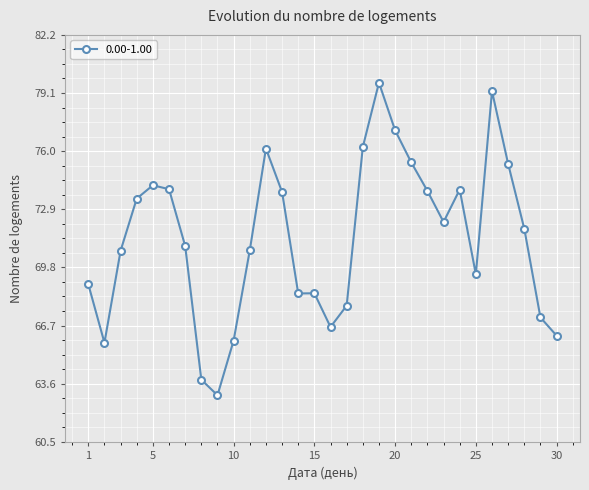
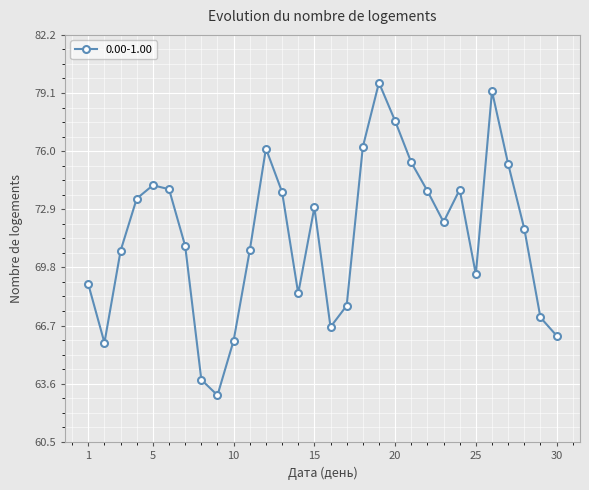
  {
    "1": 68.9,
    "5": 74.2,
    "10": 65.9,
-   "15": 68.4,
-   "20": 77.1,
+   "15": 73.0,
+   "20": 77.6,
    "25": 69.4,
    "30": 66.2
  }
